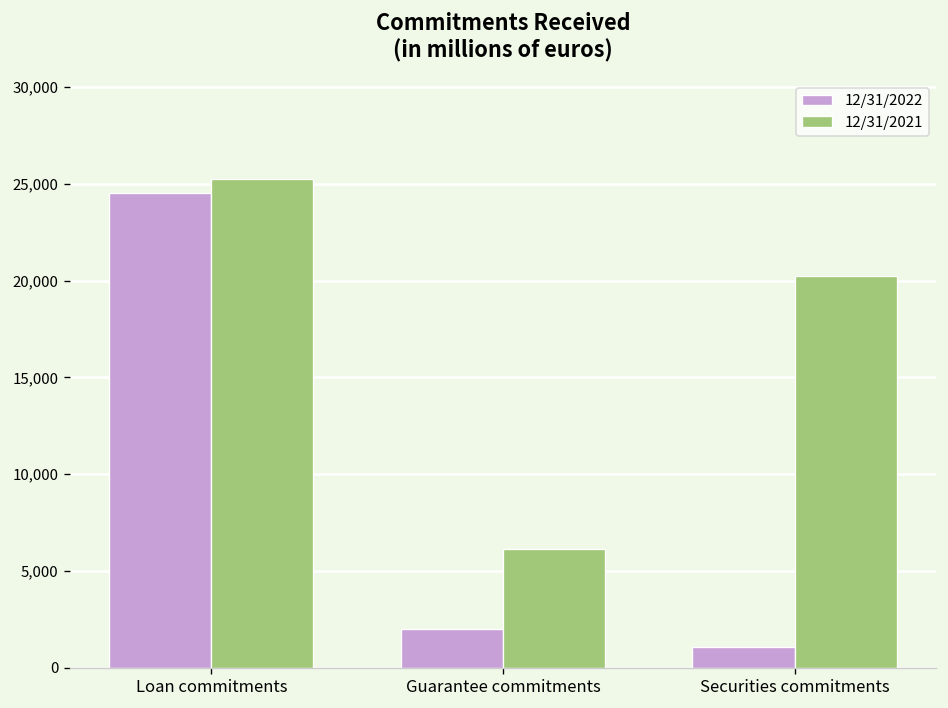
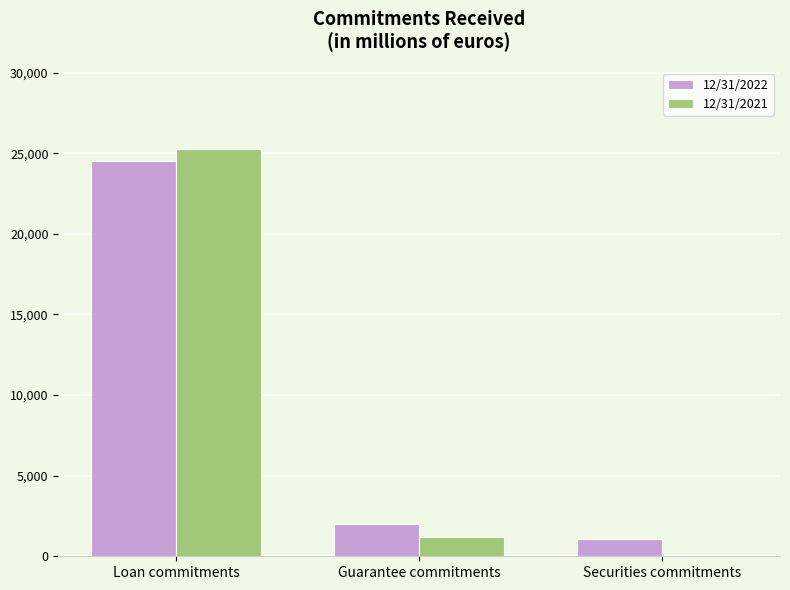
  {
    "12/31/2022": {
      "Loan commitments": "24,500",
      "Guarantee commitments": "2,000",
      "Securities commitments": "1,100"
    },
    "12/31/2021": {
      "Loan commitments": "25,300",
-     "Guarantee commitments": "6,100",
-     "Securities commitments": "20,200"
+     "Guarantee commitments": "1,200",
+     "Securities commitments": "0"
    }
  }
